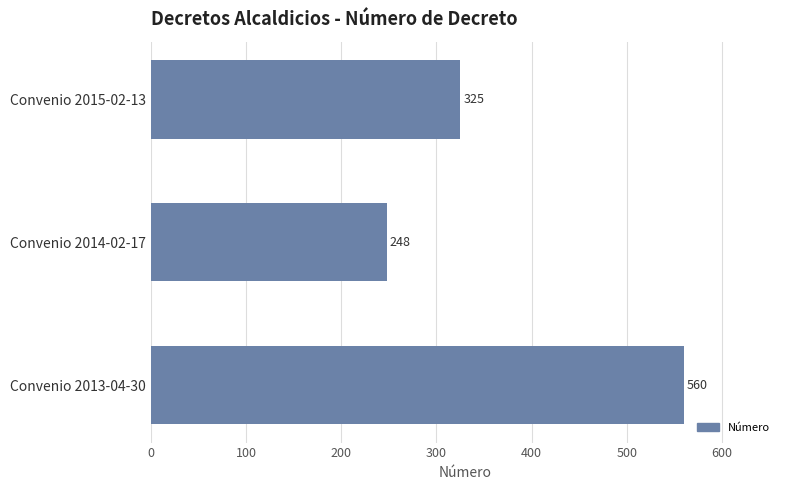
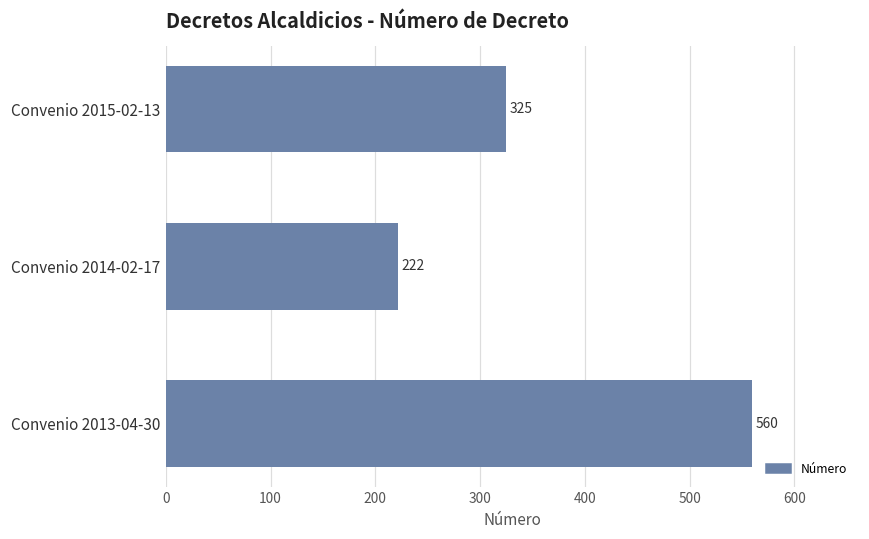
  {
    "Convenio 2015-02-13": 325,
-   "Convenio 2014-02-17": 248,
+   "Convenio 2014-02-17": 222,
    "Convenio 2013-04-30": 560
  }
